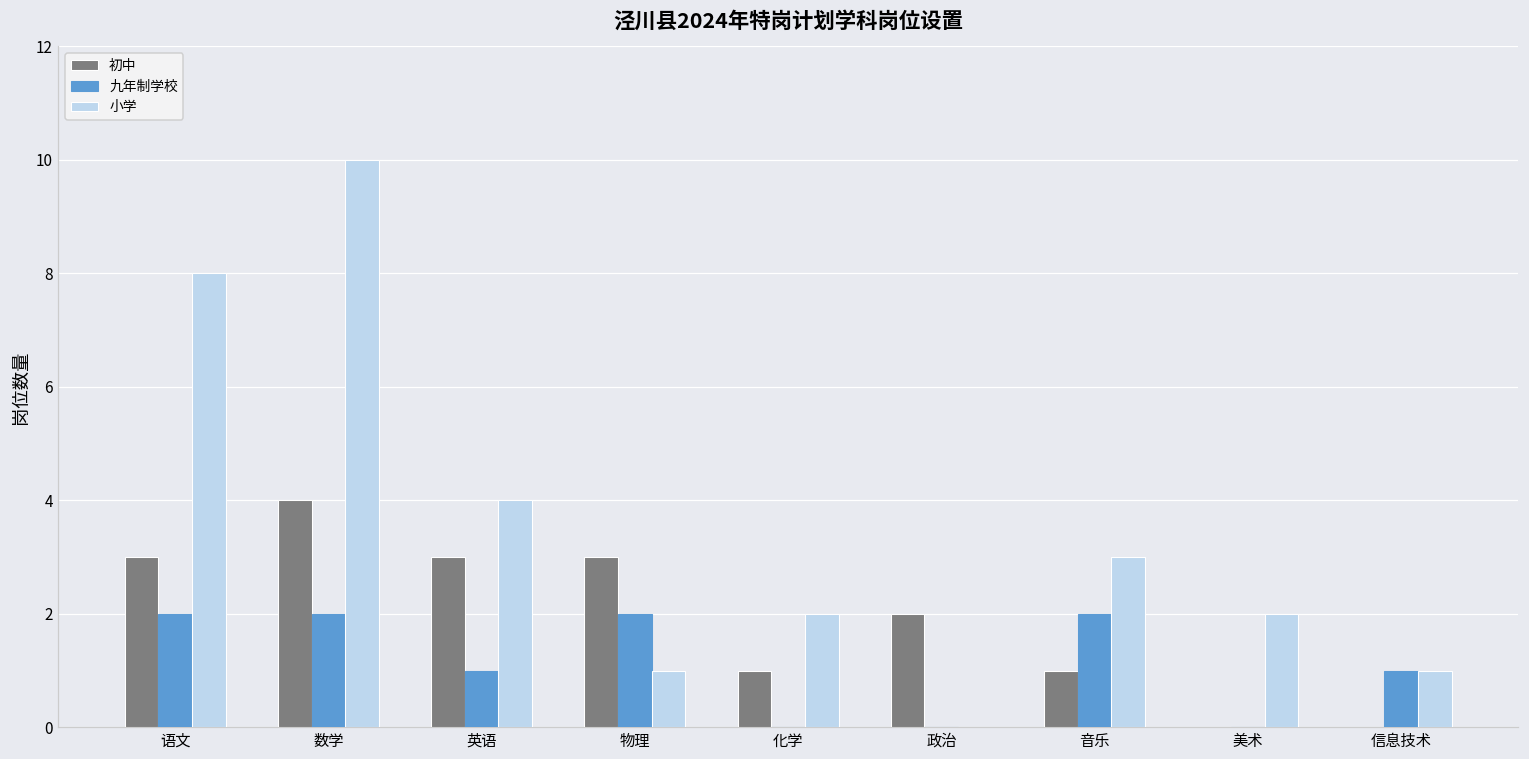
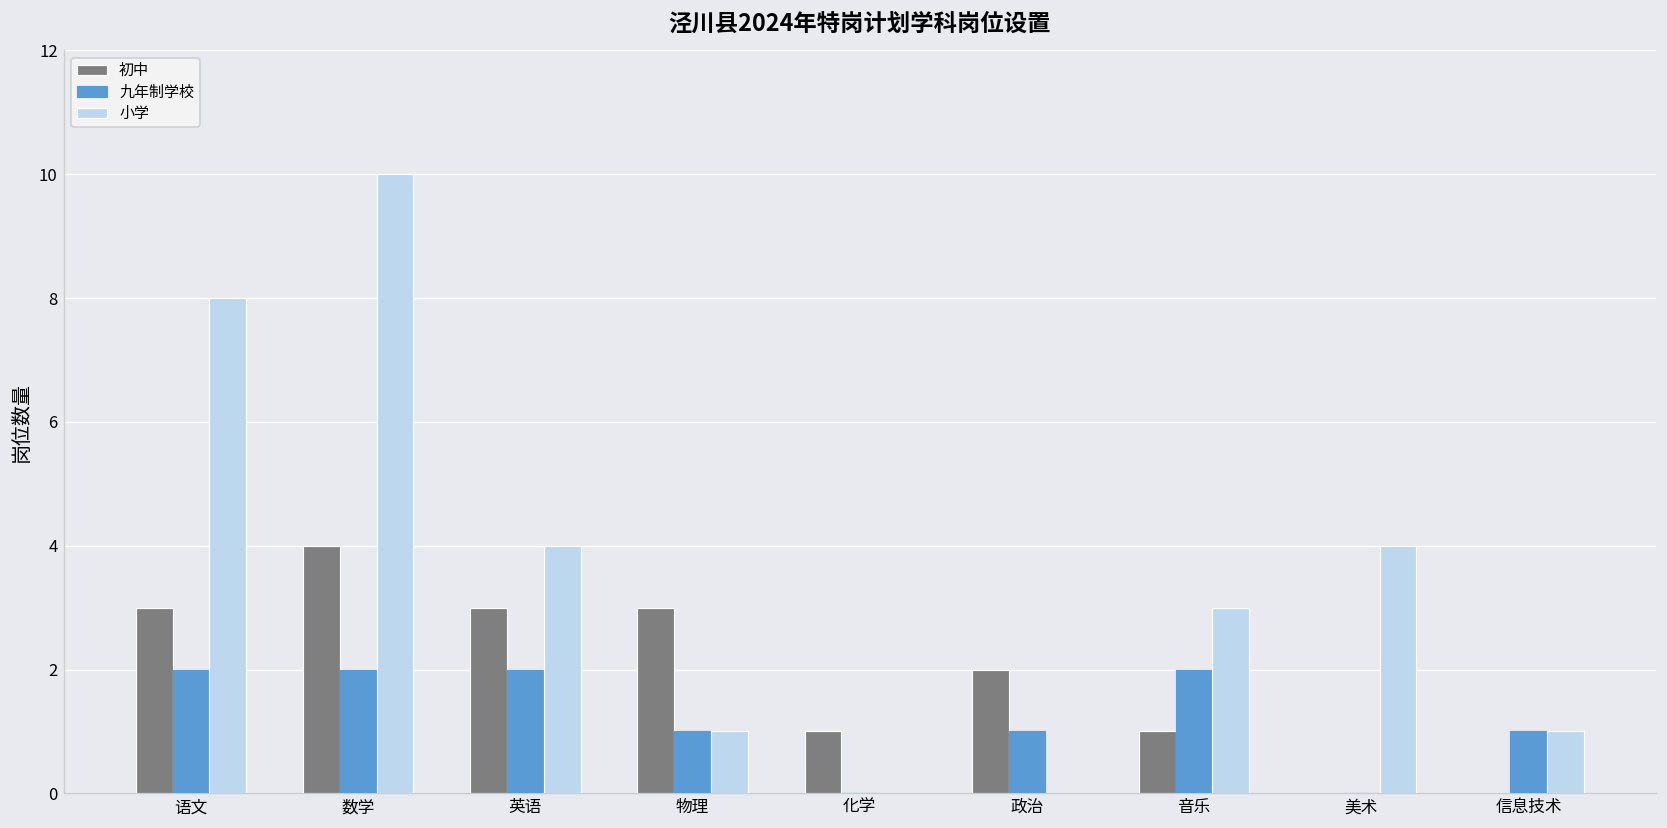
  {
    "初中": {
      "语文": 3,
      "数学": 4,
      "英语": 3,
      "物理": 3,
      "化学": 1,
      "政治": 2,
      "音乐": 1,
      "美术": 0,
      "信息技术": 0
    },
    "九年制学校": {
      "语文": 2,
      "数学": 2,
-     "英语": 1,
-     "物理": 2,
+     "英语": 2,
+     "物理": 1,
      "化学": 0,
-     "政治": 0,
+     "政治": 1,
      "音乐": 2,
      "美术": 0,
      "信息技术": 1
    },
    "小学": {
      "语文": 8,
      "数学": 10,
      "英语": 4,
      "物理": 1,
-     "化学": 2,
+     "化学": 0,
      "政治": 0,
      "音乐": 3,
-     "美术": 2,
+     "美术": 4,
      "信息技术": 1
    }
  }
